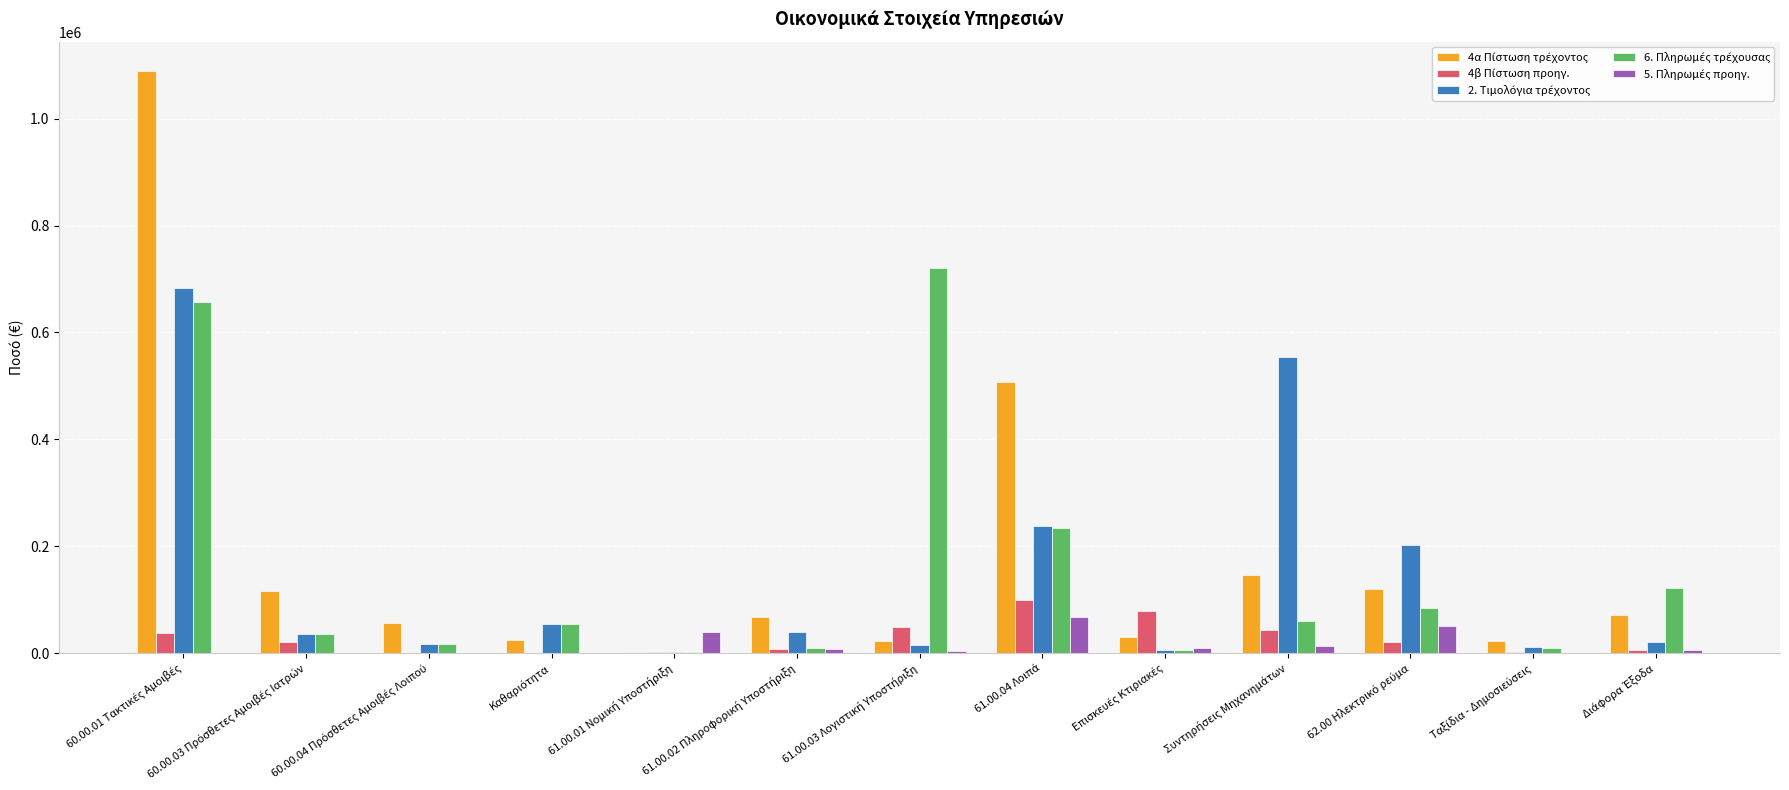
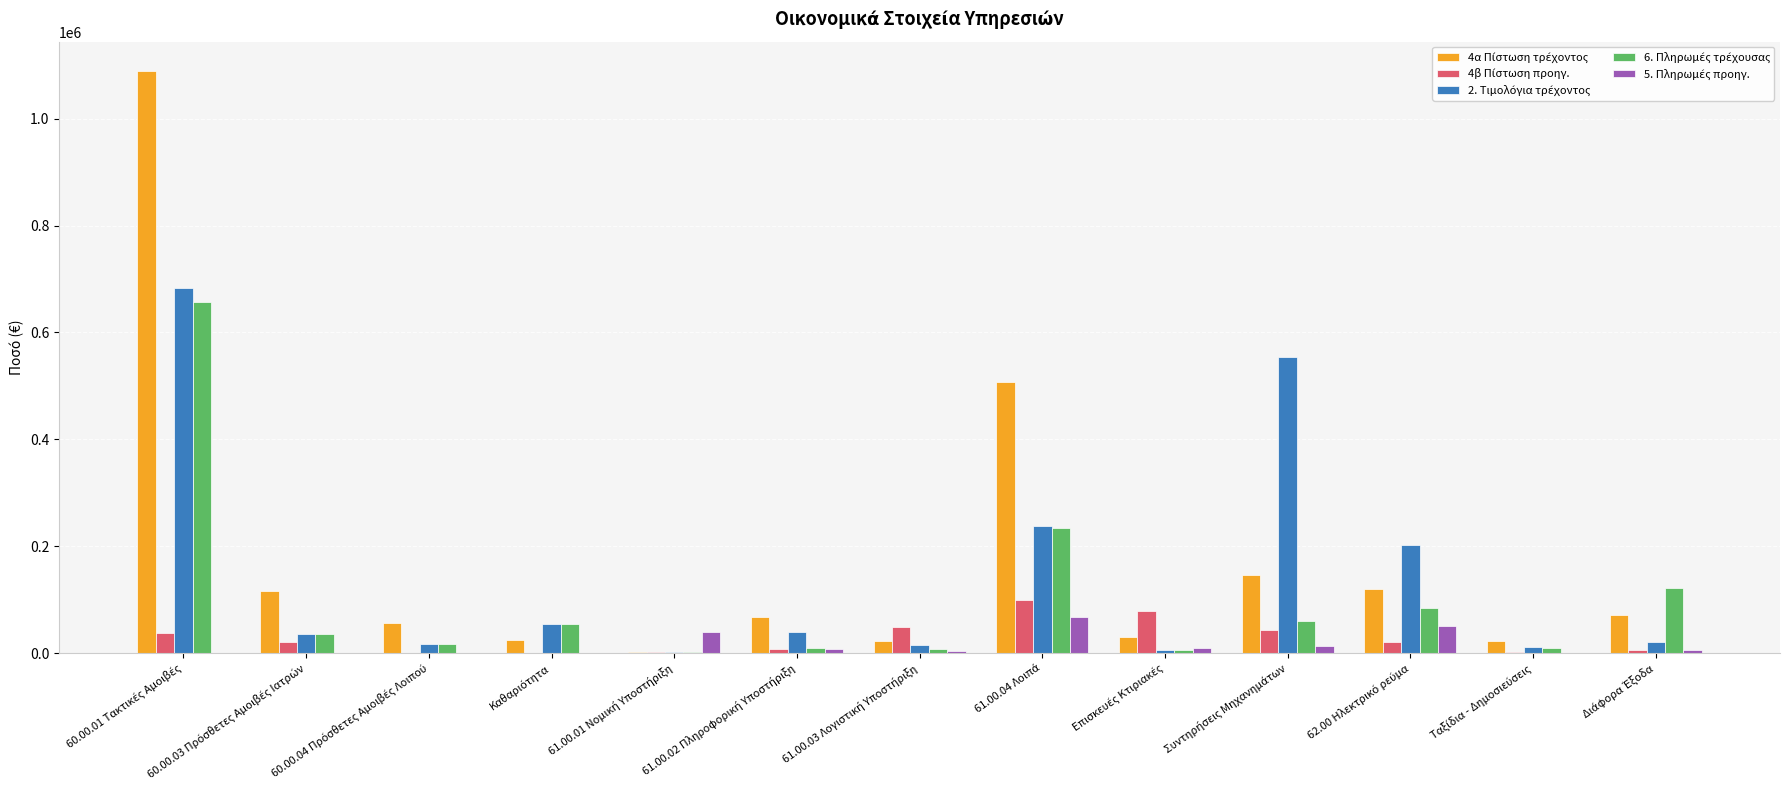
  {
    "4α Πίστωση τρέχοντος": {
      "60.00.01 Τακτικές Αμοιβές": 1090000,
      "60.00.03 Πρόσθετες Αμοιβές Ιατρών": 120000,
      "60.00.04 Πρόσθετες Αμοιβές Λοιπού": 60000,
      "Καθαριότητα": 20000,
      "61.00.02 Πληροφορική Υποστήριξη": 70000,
      "61.00.03 Λογιστική Υποστήριξη": 20000,
      "61.00.04 Λοιπά": 510000,
      "Επισκευές Κτιριακές": 30000,
      "Συντηρήσεις Μηχανημάτων": 150000,
      "62.00 Ηλεκτρικό ρεύμα": 120000,
      "Ταξίδια - Δημοσιεύσεις": 20000,
      "Διάφορα Έξοδα": 70000
    },
    "4β Πίστωση προηγ.": {
      "60.00.01 Τακτικές Αμοιβές": 40000,
      "60.00.03 Πρόσθετες Αμοιβές Ιατρών": 20000,
      "60.00.04 Πρόσθετες Αμοιβές Λοιπού": 0,
      "Καθαριότητα": 0,
      "61.00.02 Πληροφορική Υποστήριξη": 10000,
      "61.00.03 Λογιστική Υποστήριξη": 50000,
      "61.00.04 Λοιπά": 100000,
      "Επισκευές Κτιριακές": 80000,
      "Συντηρήσεις Μηχανημάτων": 40000,
      "62.00 Ηλεκτρικό ρεύμα": 20000,
      "Διάφορα Έξοδα": 10000
    },
    "2. Τιμολόγια τρέχοντος": {
      "60.00.01 Τακτικές Αμοιβές": 680000,
      "60.00.03 Πρόσθετες Αμοιβές Ιατρών": 40000,
      "60.00.04 Πρόσθετες Αμοιβές Λοιπού": 20000,
      "Καθαριότητα": 50000,
      "61.00.02 Πληροφορική Υποστήριξη": 40000,
      "61.00.03 Λογιστική Υποστήριξη": 20000,
      "61.00.04 Λοιπά": 240000,
      "Επισκευές Κτιριακές": 10000,
      "Συντηρήσεις Μηχανημάτων": 550000,
      "62.00 Ηλεκτρικό ρεύμα": 200000,
      "Ταξίδια - Δημοσιεύσεις": 10000,
      "Διάφορα Έξοδα": 20000
    },
    "6. Πληρωμές τρέχουσας": {
      "60.00.01 Τακτικές Αμοιβές": 660000,
      "60.00.03 Πρόσθετες Αμοιβές Ιατρών": 40000,
      "60.00.04 Πρόσθετες Αμοιβές Λοιπού": 20000,
      "Καθαριότητα": 50000,
      "61.00.02 Πληροφορική Υποστήριξη": 10000,
-     "61.00.03 Λογιστική Υποστήριξη": 720000,
+     "61.00.03 Λογιστική Υποστήριξη": 10000,
      "61.00.04 Λοιπά": 230000,
      "Επισκευές Κτιριακές": 10000,
      "Συντηρήσεις Μηχανημάτων": 60000,
      "62.00 Ηλεκτρικό ρεύμα": 90000,
      "Ταξίδια - Δημοσιεύσεις": 10000,
      "Διάφορα Έξοδα": 120000
    },
    "5. Πληρωμές προηγ.": {
      "60.00.01 Τακτικές Αμοιβές": 0,
      "60.00.03 Πρόσθετες Αμοιβές Ιατρών": 0,
      "60.00.04 Πρόσθετες Αμοιβές Λοιπού": 0,
      "Καθαριότητα": 0,
      "61.00.01 Νομική Υποστήριξη": 40000,
      "61.00.02 Πληροφορική Υποστήριξη": 10000,
      "61.00.04 Λοιπά": 70000,
      "Επισκευές Κτιριακές": 10000,
      "Συντηρήσεις Μηχανημάτων": 10000,
      "62.00 Ηλεκτρικό ρεύμα": 50000,
      "Διάφορα Έξοδα": 10000
    }
  }
